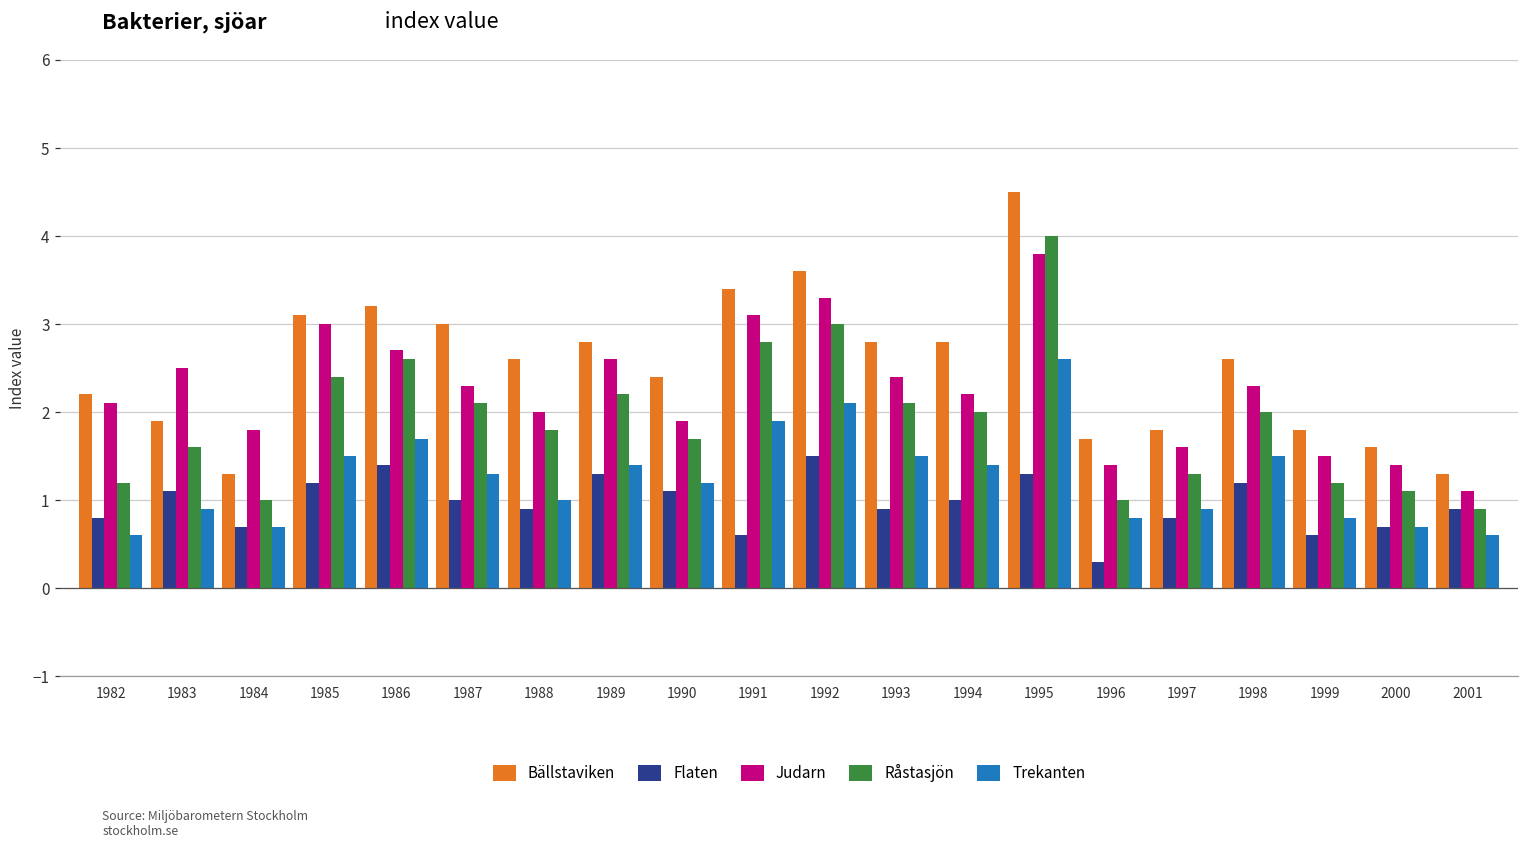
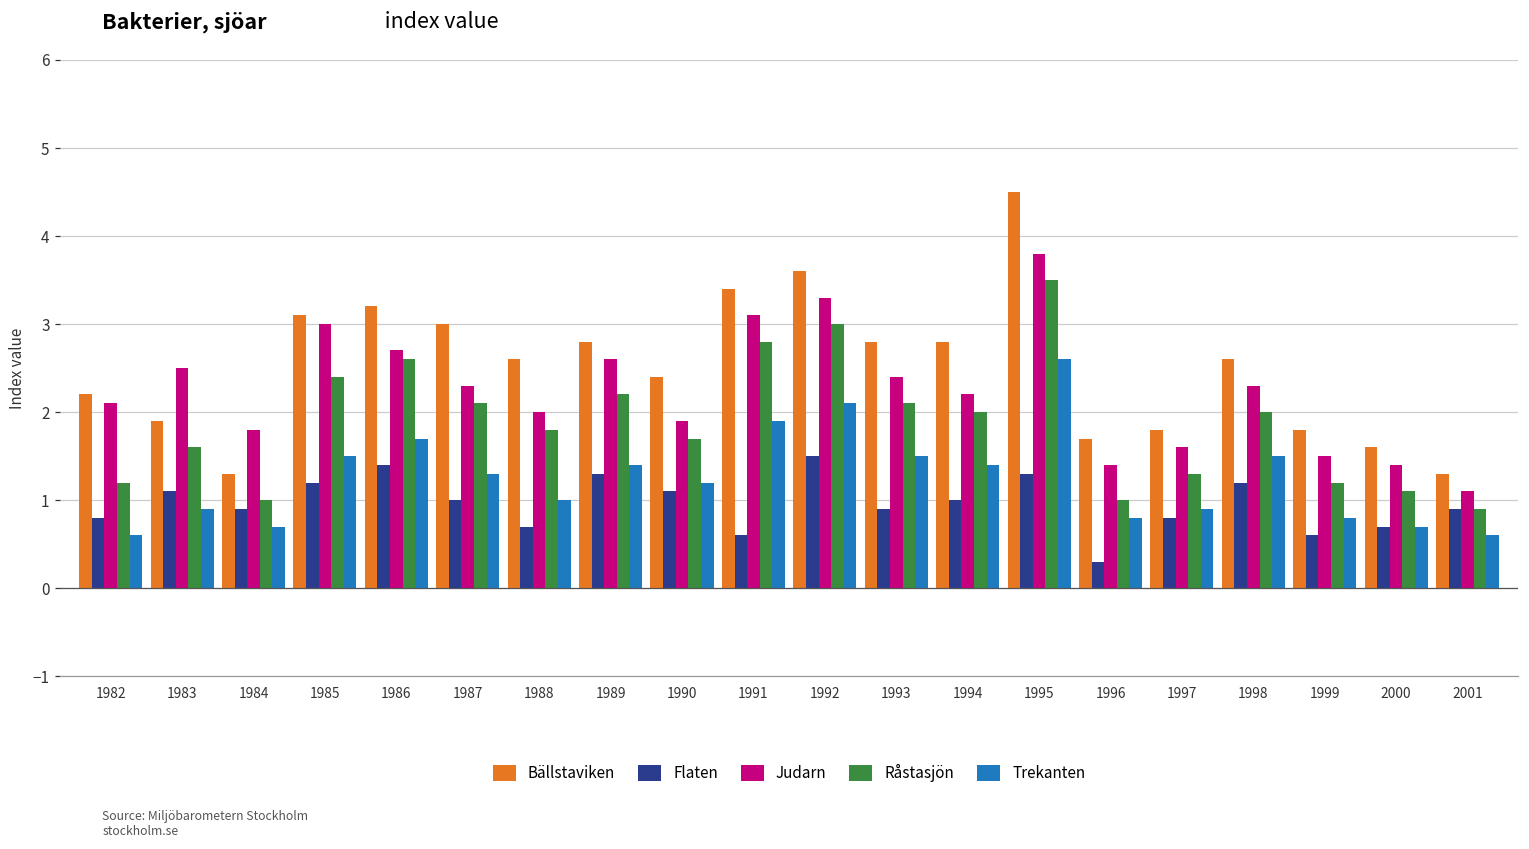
  {
    "Bällstaviken": {
      "1982": 2.2,
      "1983": 1.9,
      "1984": 1.3,
      "1985": 3.1,
      "1986": 3.2,
      "1987": 3.0,
      "1988": 2.6,
      "1989": 2.8,
      "1990": 2.4,
      "1991": 3.4,
      "1992": 3.6,
      "1993": 2.8,
      "1994": 2.8,
      "1995": 4.5,
      "1996": 1.7,
      "1997": 1.8,
      "1998": 2.6,
      "1999": 1.8,
      "2000": 1.6,
      "2001": 1.3
    },
    "Flaten": {
      "1982": 0.8,
      "1983": 1.1,
-     "1984": 0.7,
+     "1984": 0.9,
      "1985": 1.2,
      "1986": 1.4,
      "1987": 1.0,
-     "1988": 0.9,
+     "1988": 0.7,
      "1989": 1.3,
      "1990": 1.1,
      "1991": 0.6,
      "1992": 1.5,
      "1993": 0.9,
      "1994": 1.0,
      "1995": 1.3,
      "1996": 0.3,
      "1997": 0.8,
      "1998": 1.2,
      "1999": 0.6,
      "2000": 0.7,
      "2001": 0.9
    },
    "Judarn": {
      "1982": 2.1,
      "1983": 2.5,
      "1984": 1.8,
      "1985": 3.0,
      "1986": 2.7,
      "1987": 2.3,
      "1988": 2.0,
      "1989": 2.6,
      "1990": 1.9,
      "1991": 3.1,
      "1992": 3.3,
      "1993": 2.4,
      "1994": 2.2,
      "1995": 3.8,
      "1996": 1.4,
      "1997": 1.6,
      "1998": 2.3,
      "1999": 1.5,
      "2000": 1.4,
      "2001": 1.1
    },
    "Råstasjön": {
      "1982": 1.2,
      "1983": 1.6,
      "1984": 1.0,
      "1985": 2.4,
      "1986": 2.6,
      "1987": 2.1,
      "1988": 1.8,
      "1989": 2.2,
      "1990": 1.7,
      "1991": 2.8,
      "1992": 3.0,
      "1993": 2.1,
      "1994": 2.0,
-     "1995": 4.0,
+     "1995": 3.5,
      "1996": 1.0,
      "1997": 1.3,
      "1998": 2.0,
      "1999": 1.2,
      "2000": 1.1,
      "2001": 0.9
    },
    "Trekanten": {
      "1982": 0.6,
      "1983": 0.9,
      "1984": 0.7,
      "1985": 1.5,
      "1986": 1.7,
      "1987": 1.3,
      "1988": 1.0,
      "1989": 1.4,
      "1990": 1.2,
      "1991": 1.9,
      "1992": 2.1,
      "1993": 1.5,
      "1994": 1.4,
      "1995": 2.6,
      "1996": 0.8,
      "1997": 0.9,
      "1998": 1.5,
      "1999": 0.8,
      "2000": 0.7,
      "2001": 0.6
    }
  }
